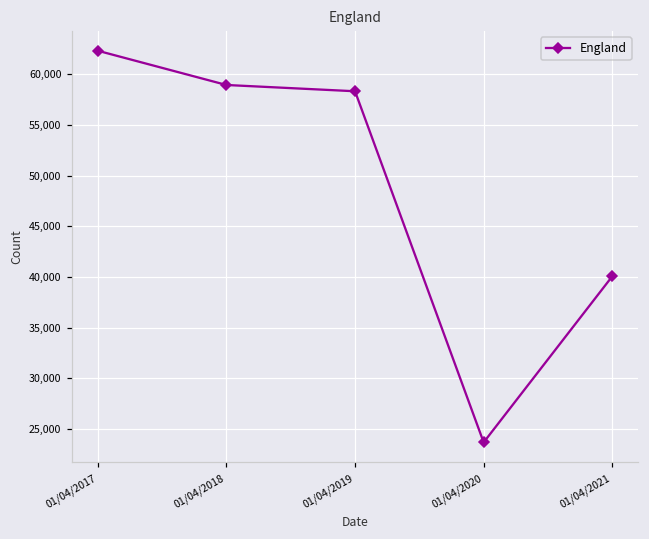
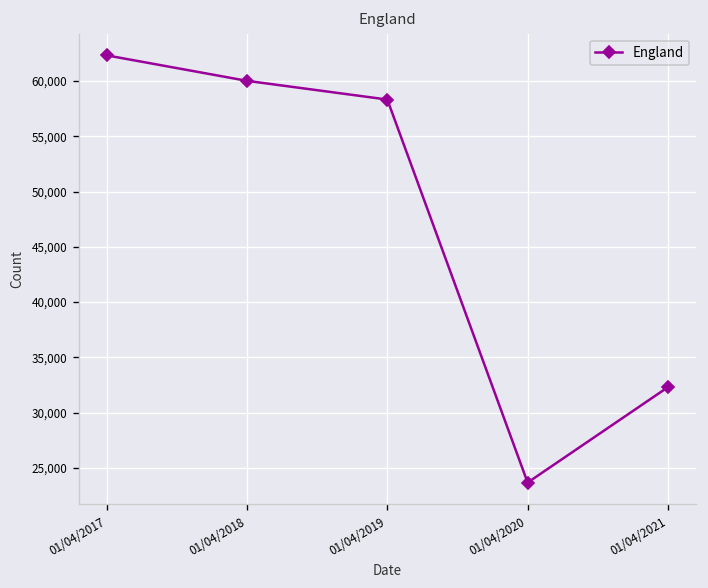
  {
    "01/04/2017": "62,000",
-   "01/04/2018": "59,000",
+   "01/04/2018": "60,000",
    "01/04/2019": "58,000",
    "01/04/2020": "24,000",
-   "01/04/2021": "40,000"
+   "01/04/2021": "32,000"
  }
